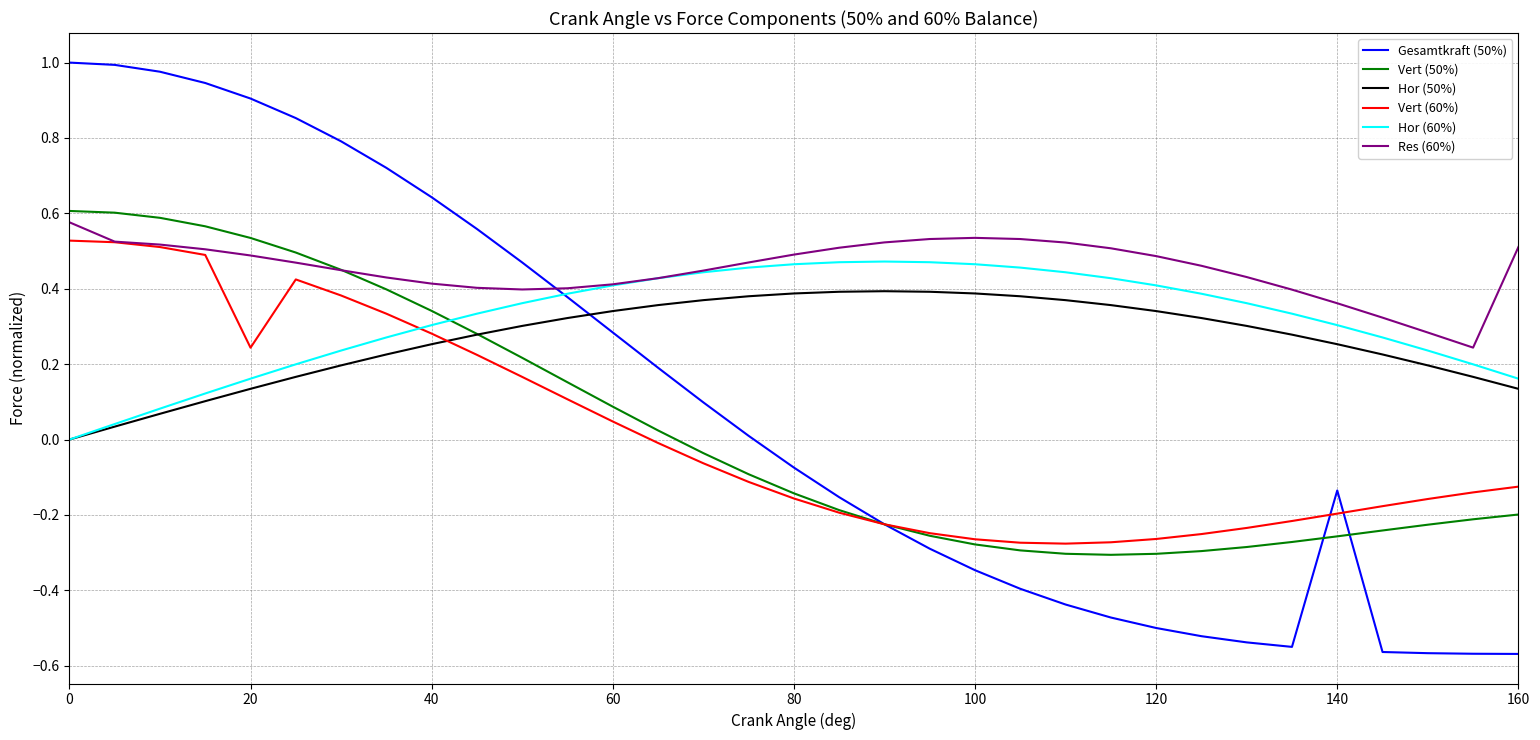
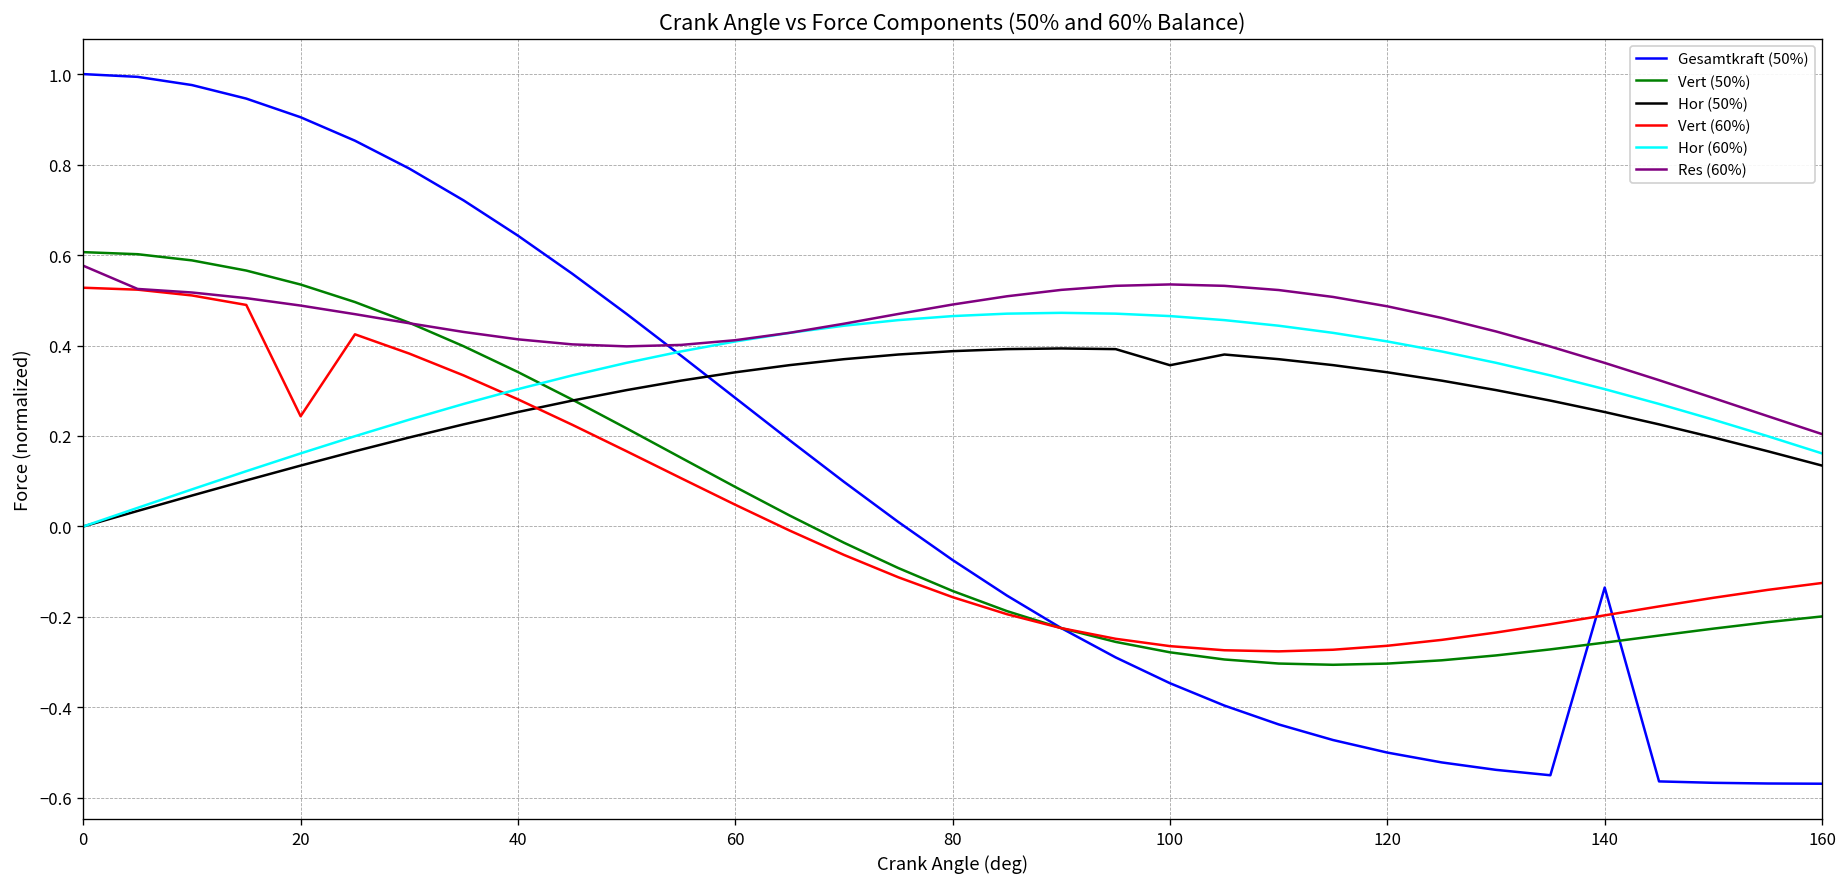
  {
    "Gesamtkraft (50%)": {
      "0": 1.00,
      "20": 0.90,
      "40": 0.64,
      "60": 0.28,
      "80": -0.07,
      "100": -0.35,
      "120": -0.50,
      "140": -0.14,
      "160": -0.57
    },
    "Vert (50%)": {
      "0": 0.61,
      "20": 0.53,
      "40": 0.34,
      "60": 0.09,
      "80": -0.14,
      "100": -0.28,
      "120": -0.30,
      "140": -0.26,
      "160": -0.20
    },
    "Hor (50%)": {
      "20": 0.13,
      "40": 0.25,
      "60": 0.34,
      "80": 0.39,
-     "100": 0.39,
+     "100": 0.36,
      "120": 0.34,
      "140": 0.25,
      "160": 0.13
    },
    "Vert (60%)": {
      "0": 0.53,
      "20": 0.24,
      "40": 0.28,
      "60": 0.05,
      "80": -0.16,
      "100": -0.26,
      "120": -0.26,
      "140": -0.20,
      "160": -0.12
    },
    "Hor (60%)": {
      "20": 0.16,
      "40": 0.30,
      "80": 0.47,
      "100": 0.47,
      "120": 0.41,
      "140": 0.30,
      "160": 0.16
    },
    "Res (60%)": {
      "0": 0.58,
      "20": 0.49,
      "40": 0.41,
      "80": 0.49,
      "100": 0.54,
      "120": 0.49,
      "140": 0.36,
-     "160": 0.51
+     "160": 0.20
    }
  }
